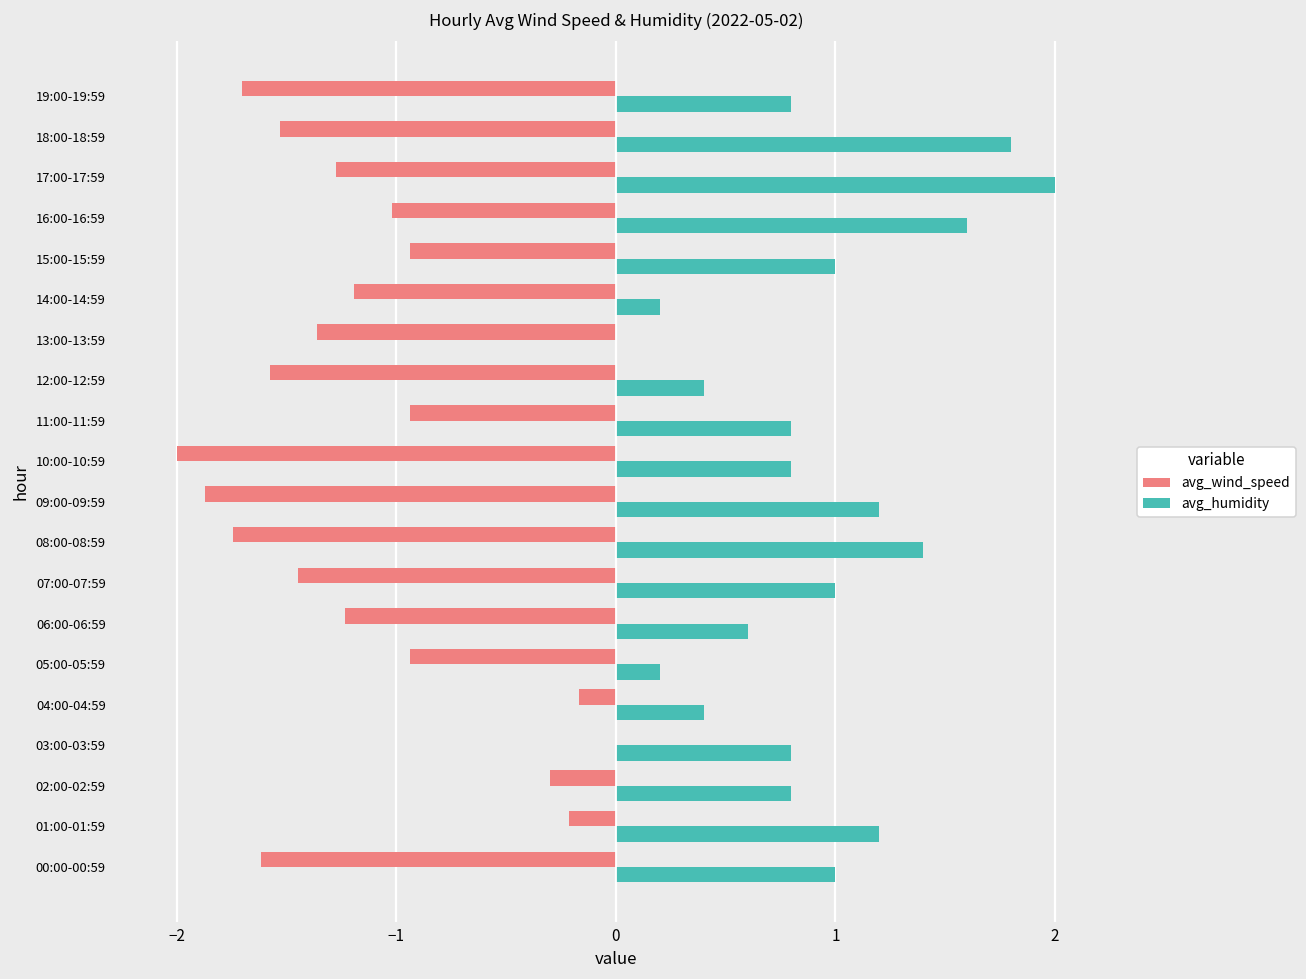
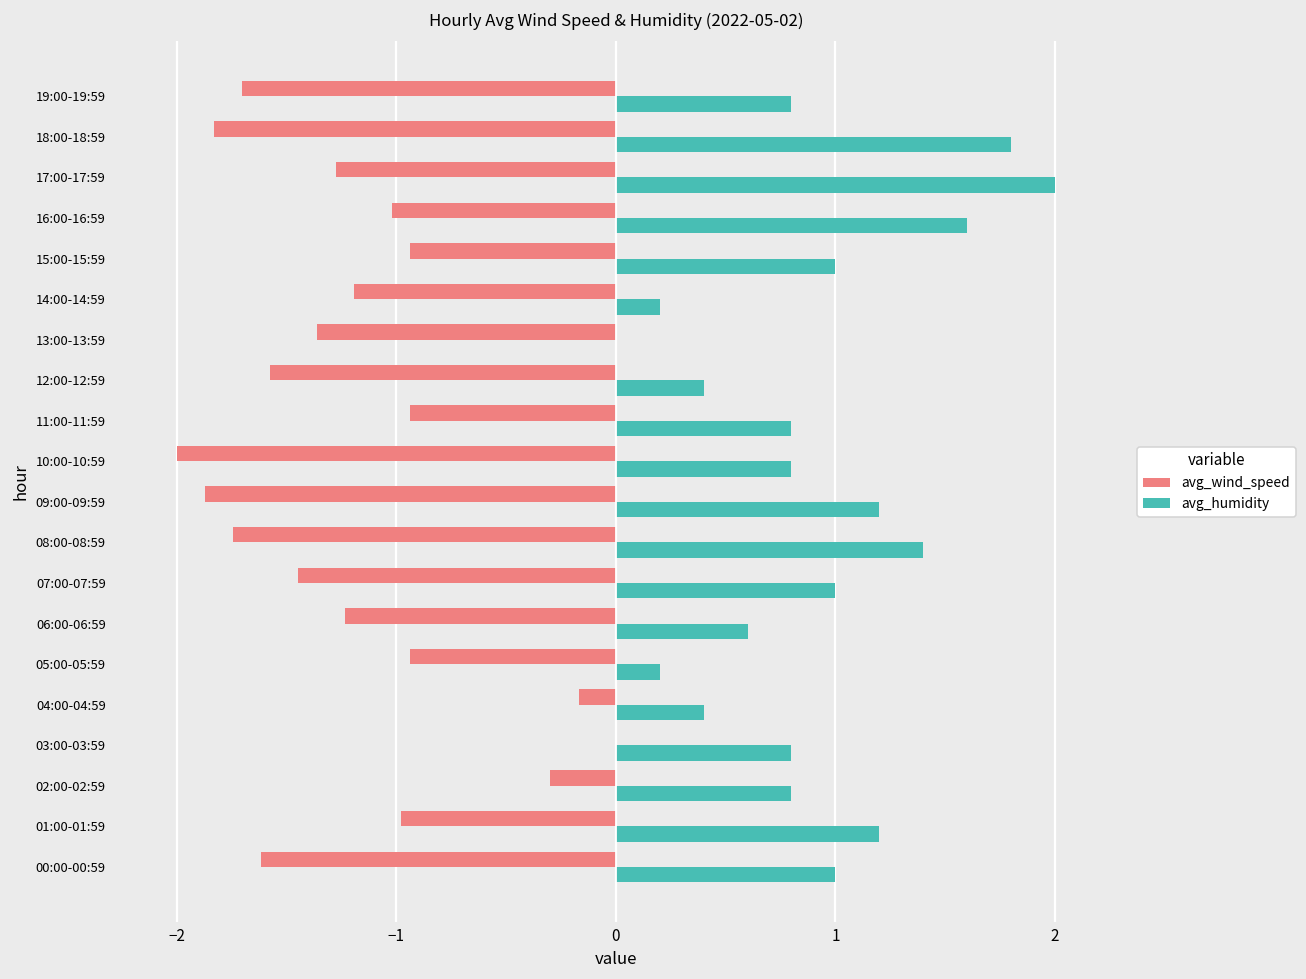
  {
    "avg_wind_speed": {
      "19:00-19:59": -1.70,
-     "18:00-18:59": -1.53,
+     "18:00-18:59": -1.83,
      "17:00-17:59": -1.28,
      "16:00-16:59": -1.02,
      "15:00-15:59": -0.94,
      "14:00-14:59": -1.19,
      "13:00-13:59": -1.36,
      "12:00-12:59": -1.57,
      "11:00-11:59": -0.94,
      "10:00-10:59": -2.00,
      "09:00-09:59": -1.87,
      "08:00-08:59": -1.74,
      "07:00-07:59": -1.45,
      "06:00-06:59": -1.23,
      "05:00-05:59": -0.94,
      "04:00-04:59": -0.17,
      "03:00-03:59": 0.00,
      "02:00-02:59": -0.30,
-     "01:00-01:59": -0.21,
+     "01:00-01:59": -0.98,
      "00:00-00:59": -1.62
    },
    "avg_humidity": {
      "19:00-19:59": 0.80,
      "18:00-18:59": 1.80,
      "17:00-17:59": 2.00,
      "16:00-16:59": 1.60,
      "15:00-15:59": 1.00,
      "14:00-14:59": 0.20,
      "13:00-13:59": 0.00,
      "12:00-12:59": 0.40,
      "11:00-11:59": 0.80,
      "10:00-10:59": 0.80,
      "09:00-09:59": 1.20,
      "08:00-08:59": 1.40,
      "07:00-07:59": 1.00,
      "06:00-06:59": 0.60,
      "05:00-05:59": 0.20,
      "04:00-04:59": 0.40,
      "03:00-03:59": 0.80,
      "02:00-02:59": 0.80,
      "01:00-01:59": 1.20,
      "00:00-00:59": 1.00
    }
  }
